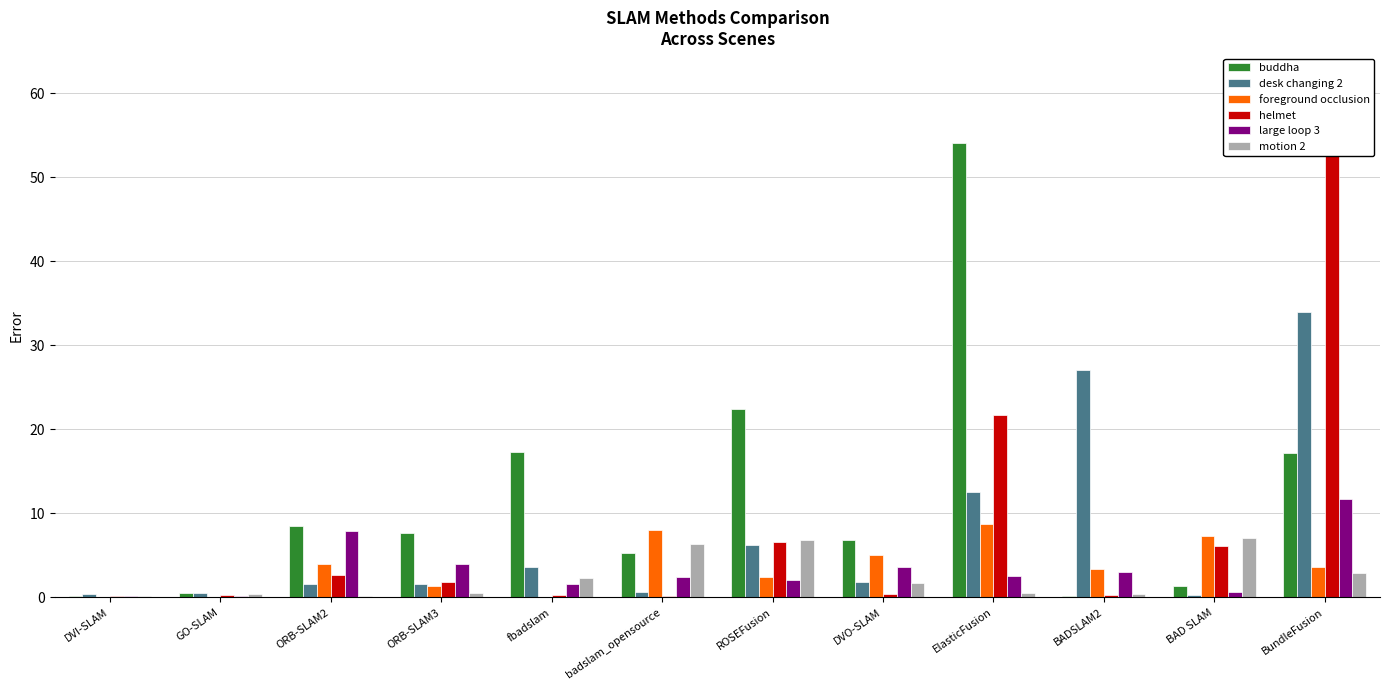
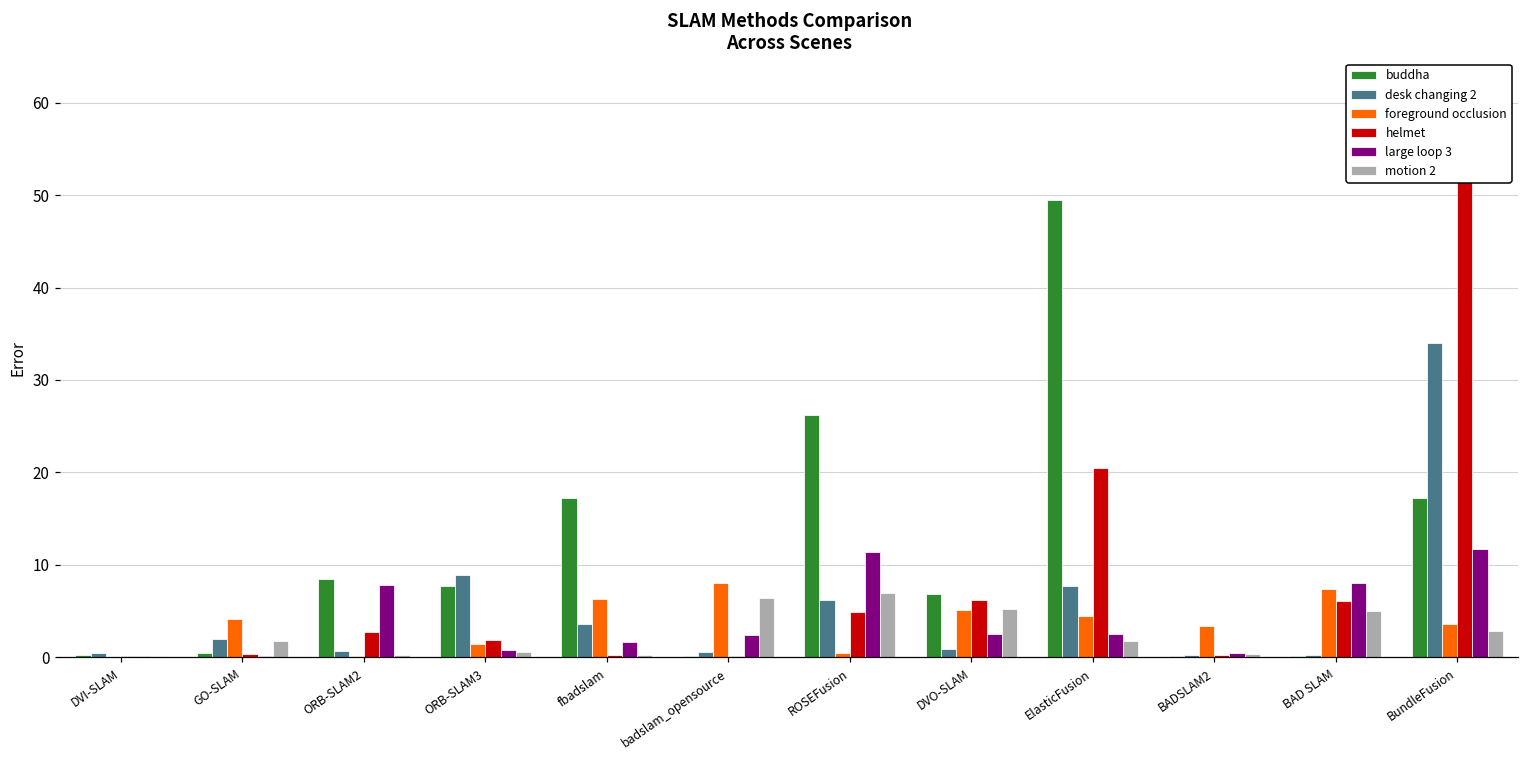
  {
    "buddha": {
      "GO-SLAM": 1,
      "ORB-SLAM2": 9,
      "ORB-SLAM3": 8,
      "fbadslam": 17,
-     "badslam_opensource": 5,
-     "ROSEFusion": 22,
+     "badslam_opensource": 0,
+     "ROSEFusion": 26,
      "DVO-SLAM": 7,
-     "ElasticFusion": 54,
-     "BAD SLAM": 1,
+     "ElasticFusion": 49,
+     "BAD SLAM": 0,
      "BundleFusion": 17
    },
    "desk changing 2": {
      "DVI-SLAM": 0,
-     "GO-SLAM": 1,
-     "ORB-SLAM2": 2,
-     "ORB-SLAM3": 2,
+     "GO-SLAM": 2,
+     "ORB-SLAM2": 1,
+     "ORB-SLAM3": 9,
      "fbadslam": 4,
      "badslam_opensource": 1,
      "ROSEFusion": 6,
-     "DVO-SLAM": 2,
-     "ElasticFusion": 13,
-     "BADSLAM2": 27,
+     "DVO-SLAM": 1,
+     "ElasticFusion": 8,
+     "BADSLAM2": 0,
      "BundleFusion": 34
    },
    "foreground occlusion": {
-     "GO-SLAM": 0,
-     "ORB-SLAM2": 4,
+     "GO-SLAM": 4,
+     "ORB-SLAM2": 0,
      "ORB-SLAM3": 1,
-     "fbadslam": 0,
+     "fbadslam": 6,
      "badslam_opensource": 8,
-     "ROSEFusion": 2,
+     "ROSEFusion": 0,
      "DVO-SLAM": 5,
-     "ElasticFusion": 9,
+     "ElasticFusion": 5,
      "BADSLAM2": 3,
      "BAD SLAM": 7,
      "BundleFusion": 4
    },
    "helmet": {
      "GO-SLAM": 0,
      "ORB-SLAM2": 3,
      "ORB-SLAM3": 2,
-     "ROSEFusion": 7,
-     "DVO-SLAM": 0,
-     "ElasticFusion": 22,
+     "ROSEFusion": 5,
+     "DVO-SLAM": 6,
+     "ElasticFusion": 20,
      "BAD SLAM": 6
    },
    "large loop 3": {
      "ORB-SLAM2": 8,
-     "ORB-SLAM3": 4,
+     "ORB-SLAM3": 1,
      "fbadslam": 2,
      "badslam_opensource": 2,
-     "ROSEFusion": 2,
-     "DVO-SLAM": 4,
+     "ROSEFusion": 11,
+     "DVO-SLAM": 3,
      "ElasticFusion": 3,
-     "BADSLAM2": 3,
-     "BAD SLAM": 1,
+     "BADSLAM2": 0,
+     "BAD SLAM": 8,
      "BundleFusion": 12
    },
    "motion 2": {
-     "GO-SLAM": 0,
+     "GO-SLAM": 2,
      "ORB-SLAM3": 1,
-     "fbadslam": 2,
+     "fbadslam": 0,
      "badslam_opensource": 6,
      "ROSEFusion": 7,
-     "DVO-SLAM": 2,
-     "ElasticFusion": 1,
+     "DVO-SLAM": 5,
+     "ElasticFusion": 2,
      "BADSLAM2": 0,
-     "BAD SLAM": 7,
+     "BAD SLAM": 5,
      "BundleFusion": 3
    }
  }
